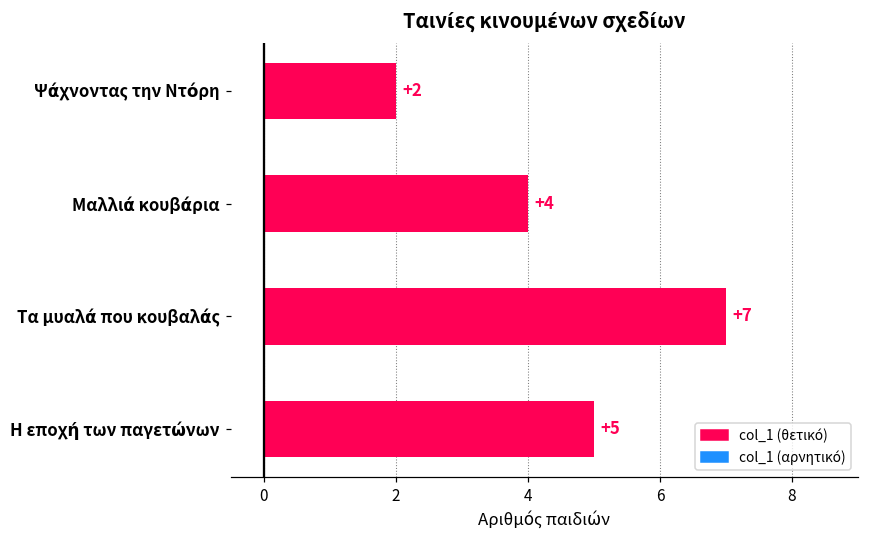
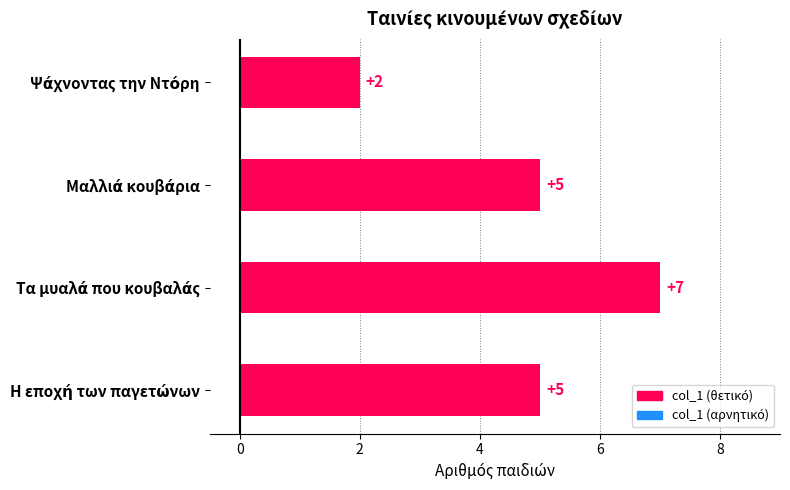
  {
    "Ψάχνοντας την Ντόρη": "+2",
-   "Μαλλιά κουβάρια": "+4",
+   "Μαλλιά κουβάρια": "+5",
    "Τα μυαλά που κουβαλάς": "+7",
    "Η εποχή των παγετώνων": "+5"
  }
